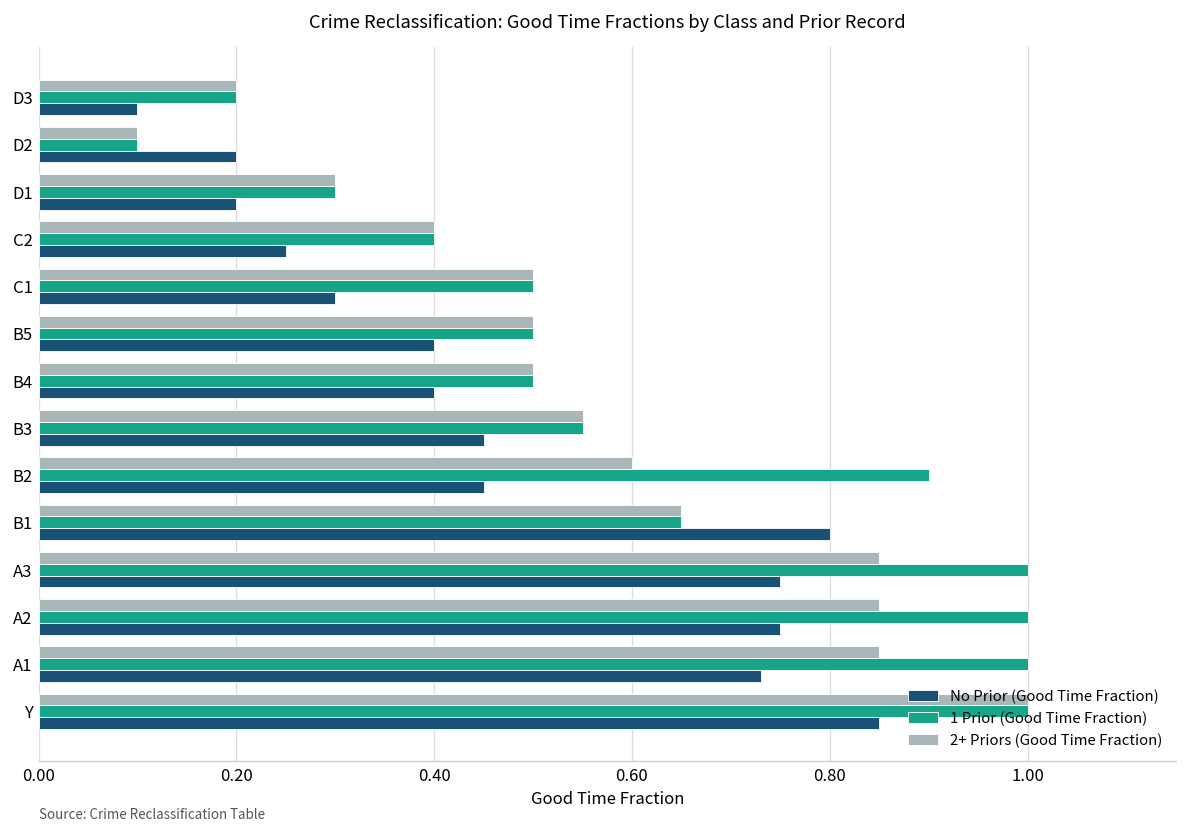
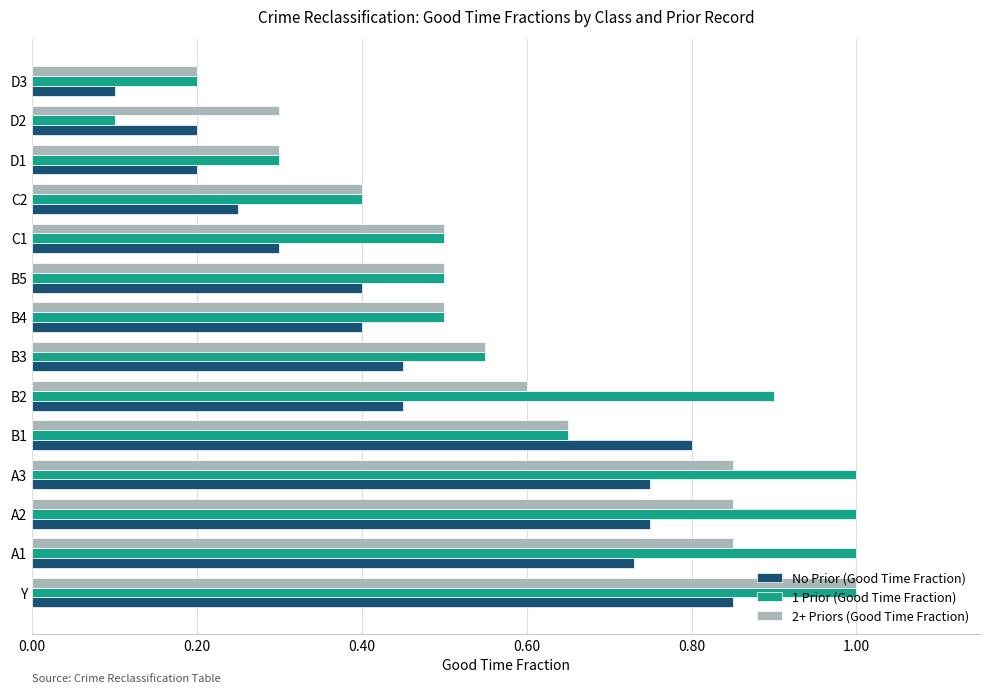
  {
    "No Prior (Good Time Fraction)": {
      "D3": 0.1,
      "D2": 0.2,
      "D1": 0.2,
      "C2": 0.25,
      "C1": 0.3,
      "B5": 0.4,
      "B4": 0.4,
      "B3": 0.45,
      "B2": 0.45,
      "B1": 0.8,
      "A3": 0.75,
      "A2": 0.75,
      "A1": 0.73,
      "Y": 0.85
    },
    "1 Prior (Good Time Fraction)": {
      "D3": 0.2,
      "D2": 0.1,
      "D1": 0.3,
      "C2": 0.4,
      "C1": 0.5,
      "B5": 0.5,
      "B4": 0.5,
      "B3": 0.55,
      "B2": 0.9,
      "B1": 0.65,
      "A3": 1.0,
      "A2": 1.0,
      "A1": 1.0,
      "Y": 1.0
    },
    "2+ Priors (Good Time Fraction)": {
      "D3": 0.2,
-     "D2": 0.1,
+     "D2": 0.3,
      "D1": 0.3,
      "C2": 0.4,
      "C1": 0.5,
      "B5": 0.5,
      "B4": 0.5,
      "B3": 0.55,
      "B2": 0.6,
      "B1": 0.65,
      "A3": 0.85,
      "A2": 0.85,
      "A1": 0.85,
      "Y": 1.0
    }
  }
